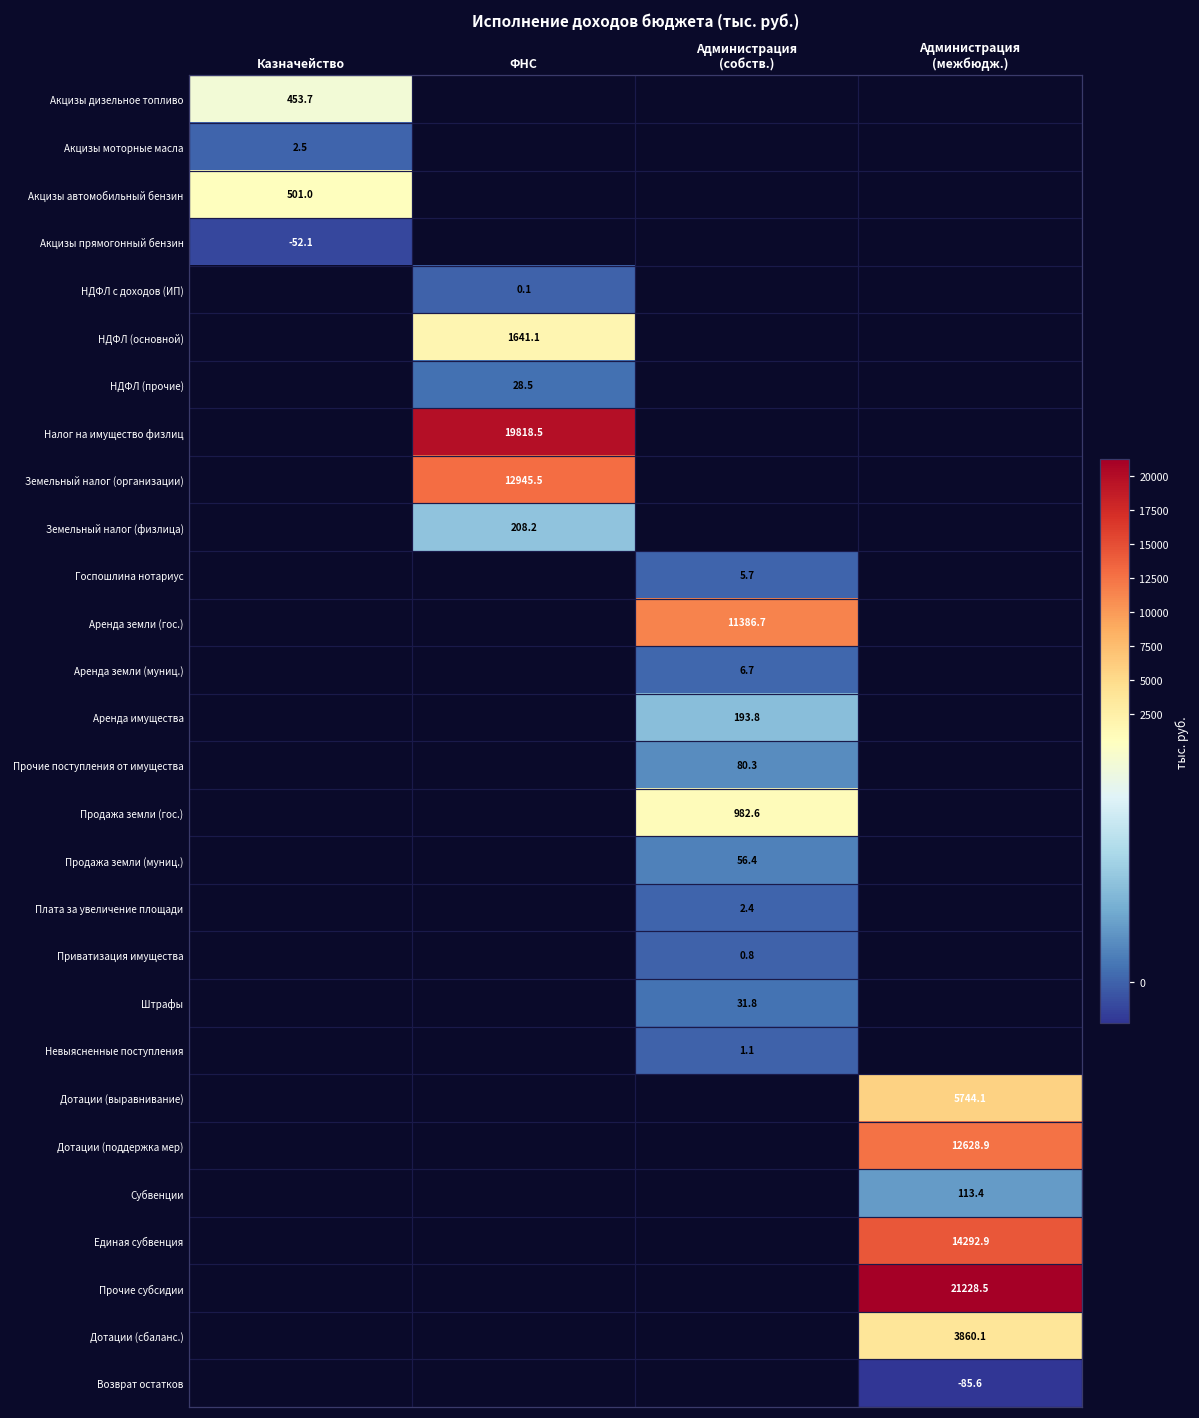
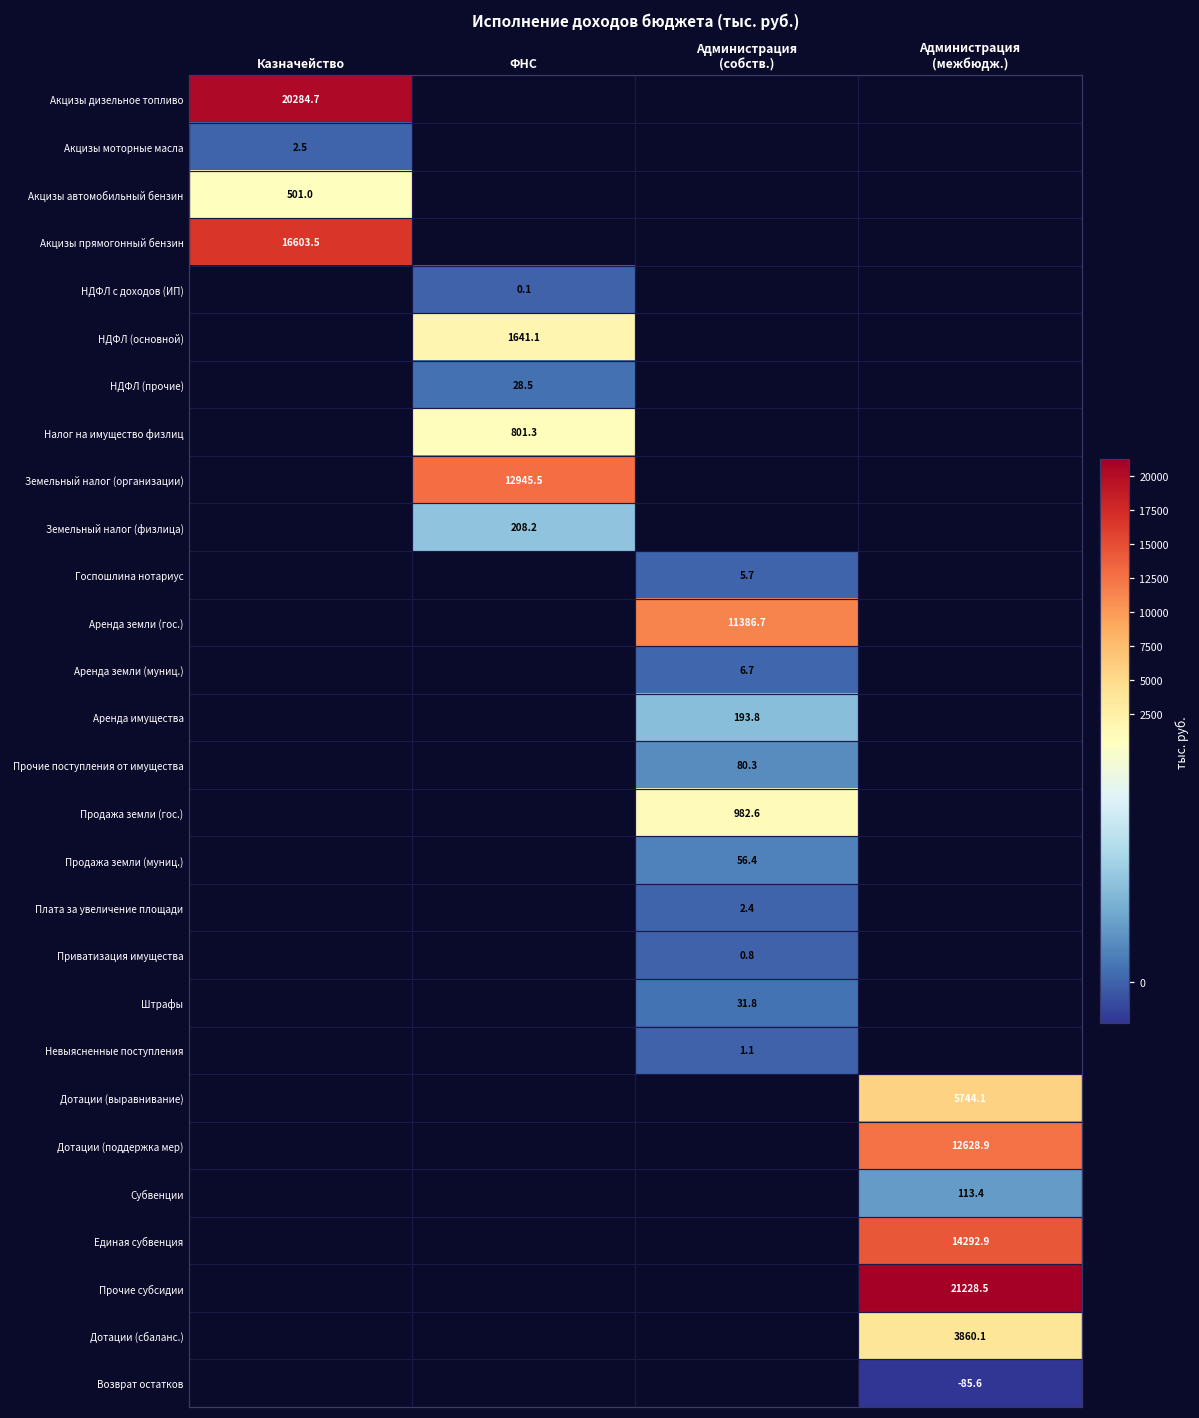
  {
    "Акцизы дизельное топливо": {
-     "Казначейство": 453.7
+     "Казначейство": 20284.7
    },
    "Акцизы моторные масла": {
      "Казначейство": 2.5
    },
    "Акцизы автомобильный бензин": {
      "Казначейство": 501.0
    },
    "Акцизы прямогонный бензин": {
-     "Казначейство": -52.1
+     "Казначейство": 16603.5
    },
    "НДФЛ с доходов (ИП)": {
      "ФНС": 0.1
    },
    "НДФЛ (основной)": {
      "ФНС": 1641.1
    },
    "НДФЛ (прочие)": {
      "ФНС": 28.5
    },
    "Налог на имущество физлиц": {
-     "ФНС": 19818.5
+     "ФНС": 801.3
    },
    "Земельный налог (организации)": {
      "ФНС": 12945.5
    },
    "Земельный налог (физлица)": {
      "ФНС": 208.2
    },
    "Госпошлина нотариус": {
      "Администрация (собств.)": 5.7
    },
    "Аренда земли (гос.)": {
      "Администрация (собств.)": 11386.7
    },
    "Аренда земли (муниц.)": {
      "Администрация (собств.)": 6.7
    },
    "Аренда имущества": {
      "Администрация (собств.)": 193.8
    },
    "Прочие поступления от имущества": {
      "Администрация (собств.)": 80.3
    },
    "Продажа земли (гос.)": {
      "Администрация (собств.)": 982.6
    },
    "Продажа земли (муниц.)": {
      "Администрация (собств.)": 56.4
    },
    "Плата за увеличение площади": {
      "Администрация (собств.)": 2.4
    },
    "Приватизация имущества": {
      "Администрация (собств.)": 0.8
    },
    "Штрафы": {
      "Администрация (собств.)": 31.8
    },
    "Невыясненные поступления": {
      "Администрация (собств.)": 1.1
    },
    "Дотации (выравнивание)": {
      "Администрация (межбюдж.)": 5744.1
    },
    "Дотации (поддержка мер)": {
      "Администрация (межбюдж.)": 12628.9
    },
    "Субвенции": {
      "Администрация (межбюдж.)": 113.4
    },
    "Единая субвенция": {
      "Администрация (межбюдж.)": 14292.9
    },
    "Прочие субсидии": {
      "Администрация (межбюдж.)": 21228.5
    },
    "Дотации (сбаланс.)": {
      "Администрация (межбюдж.)": 3860.1
    },
    "Возврат остатков": {
      "Администрация (межбюдж.)": -85.6
    }
  }
